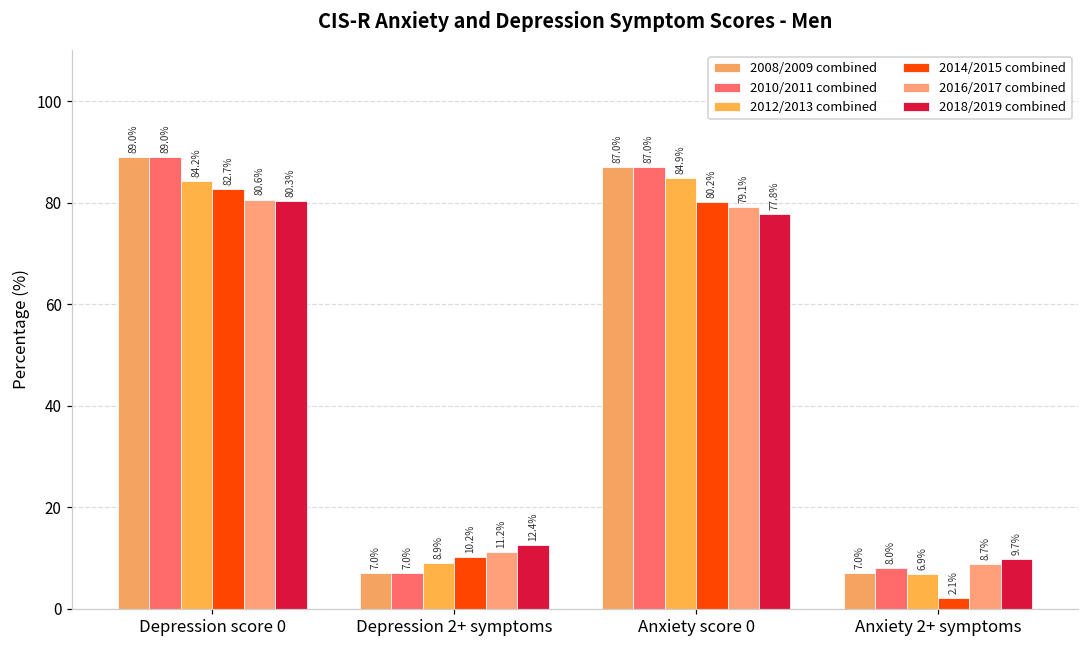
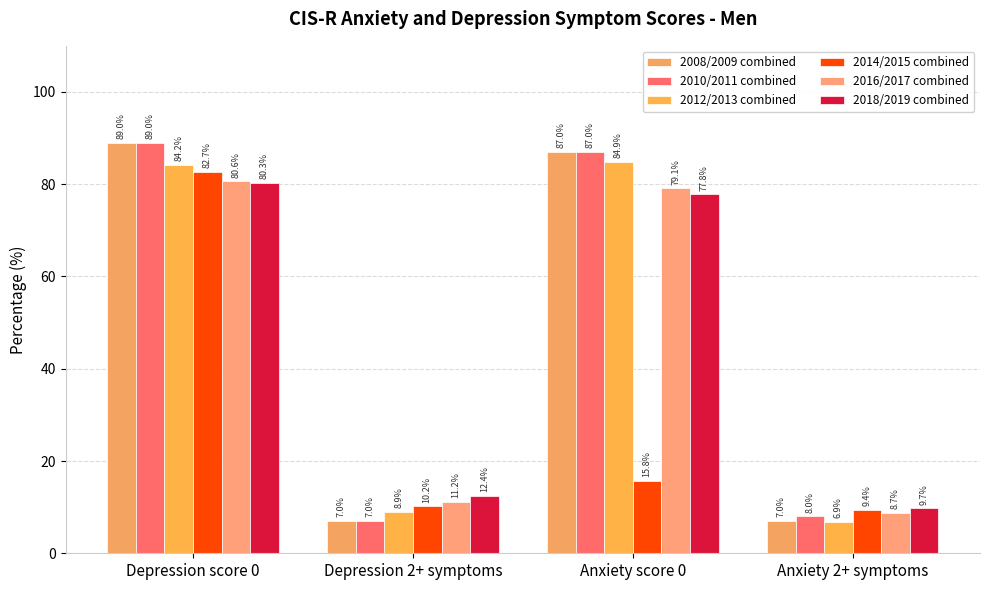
  {
    "2014/2015 combined": {
      "Depression score 0": "82.7%",
      "Depression 2+ symptoms": "10.2%",
-     "Anxiety score 0": "80.2%",
-     "Anxiety 2+ symptoms": "2.1%"
+     "Anxiety score 0": "15.8%",
+     "Anxiety 2+ symptoms": "9.4%"
    },
    "2018/2019 combined": {
      "Depression score 0": "80.3%",
      "Depression 2+ symptoms": "12.4%",
      "Anxiety score 0": "77.8%",
      "Anxiety 2+ symptoms": "9.7%"
    }
  }
